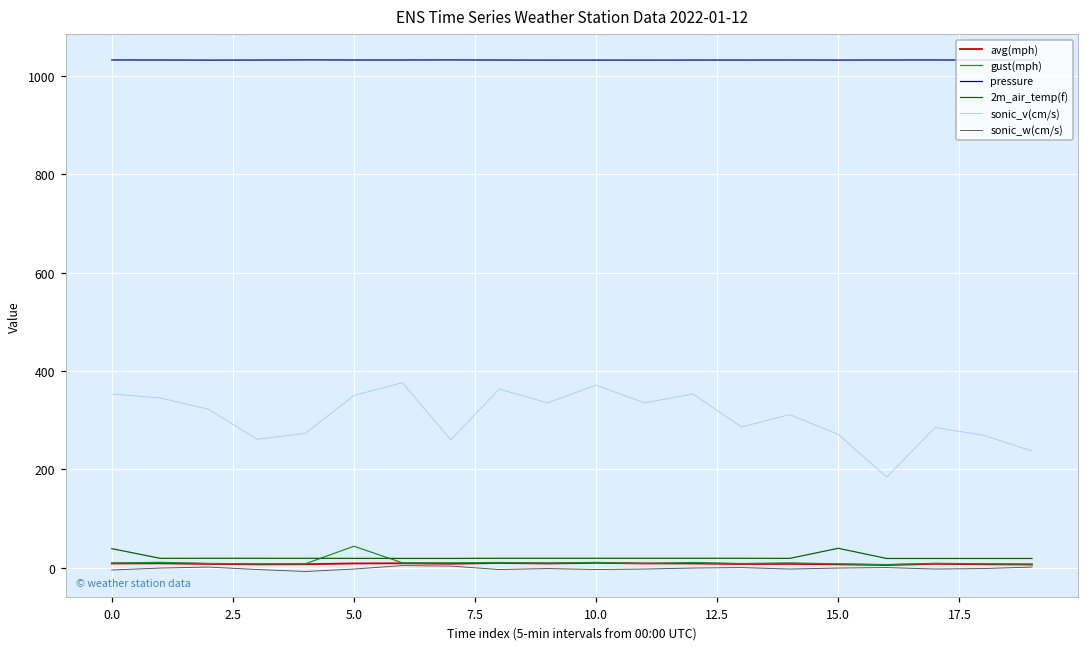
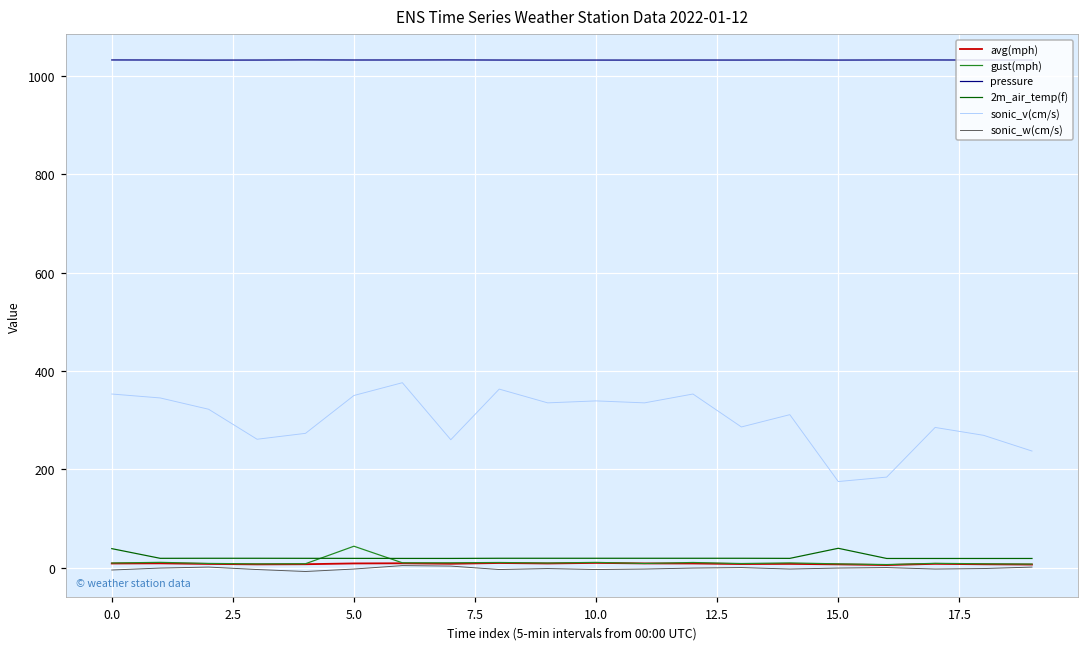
  {
    "avg(mph)": {
      "5.0": 10
    },
    "gust(mph)": {
      "5.0": 40
    },
    "pressure": {
      "0.0": 1030,
      "5.0": 1030,
      "10.0": 1030,
      "15.0": 1030
    },
    "2m_air_temp(f)": {
      "0.0": 40,
      "5.0": 20,
      "10.0": 20,
      "15.0": 40
    },
    "sonic_v(cm/s)": {
      "0.0": 350,
      "5.0": 350,
-     "10.0": 370,
-     "15.0": 270
+     "10.0": 340,
+     "15.0": 180
    },
    "sonic_w(cm/s)": {
      "0.0": -10,
      "5.0": 0,
      "10.0": 0,
      "15.0": 0
    }
  }
